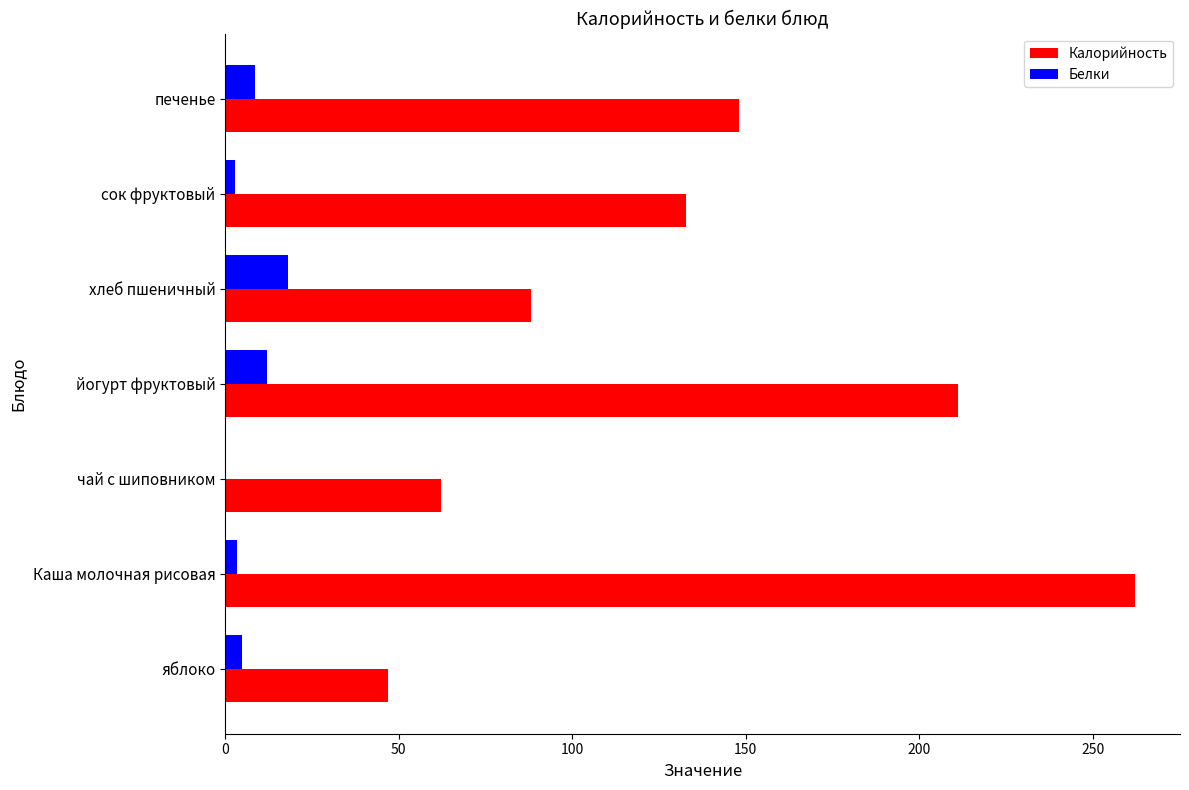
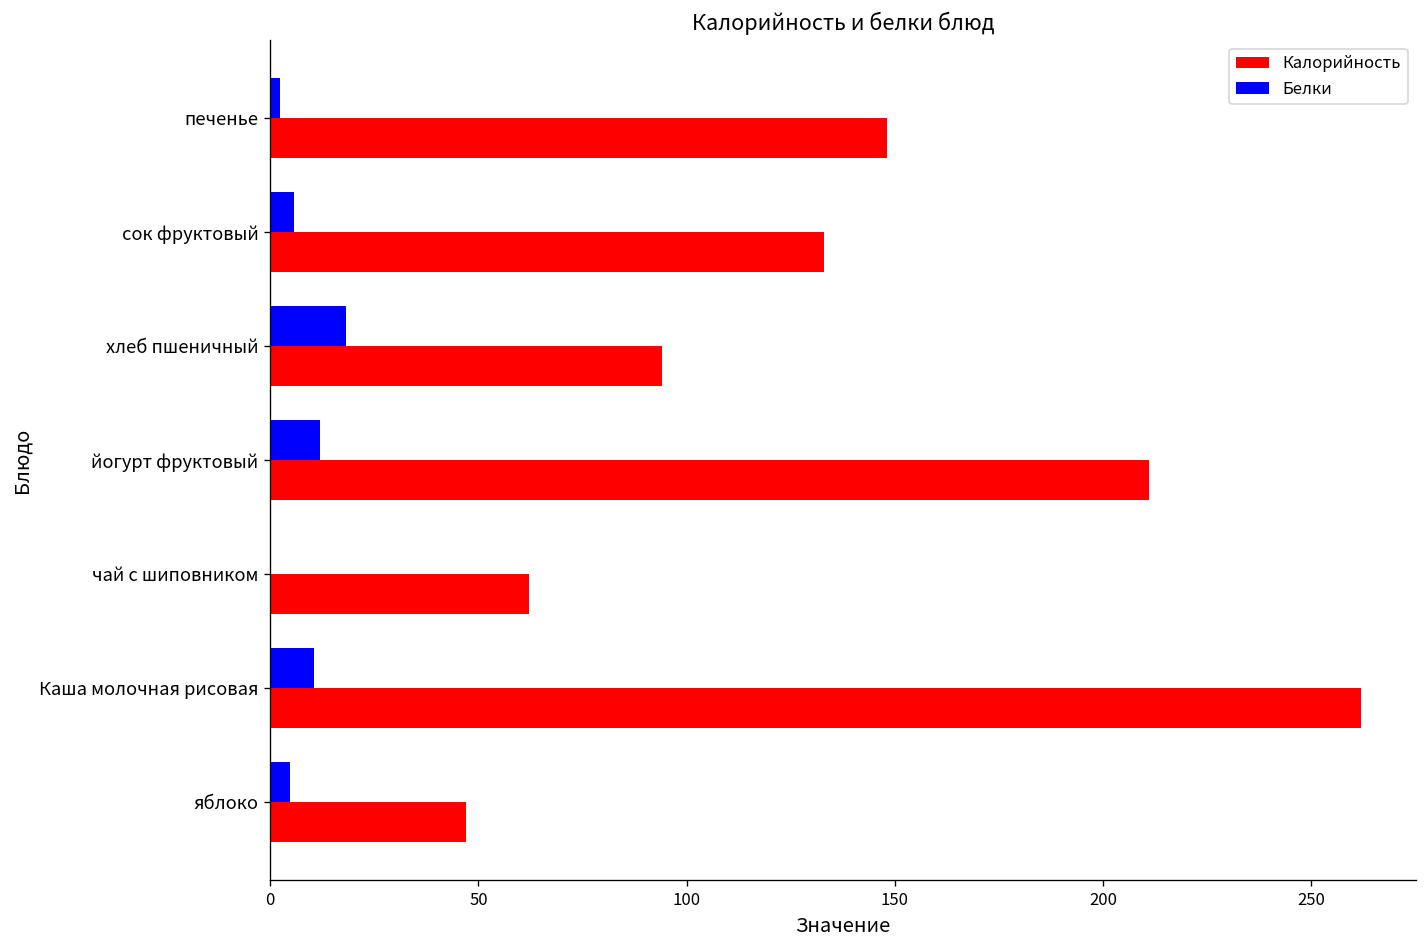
  {
    "Калорийность": {
      "печенье": 148,
      "сок фруктовый": 133,
-     "хлеб пшеничный": 88,
+     "хлеб пшеничный": 94,
      "йогурт фруктовый": 211,
      "чай с шиповником": 62,
      "Каша молочная рисовая": 262,
      "яблоко": 47
    },
    "Белки": {
-     "печенье": 9,
-     "сок фруктовый": 3,
+     "печенье": 2,
+     "сок фруктовый": 6,
      "хлеб пшеничный": 18,
      "йогурт фруктовый": 12,
-     "Каша молочная рисовая": 3,
+     "Каша молочная рисовая": 10,
      "яблоко": 5
    }
  }
